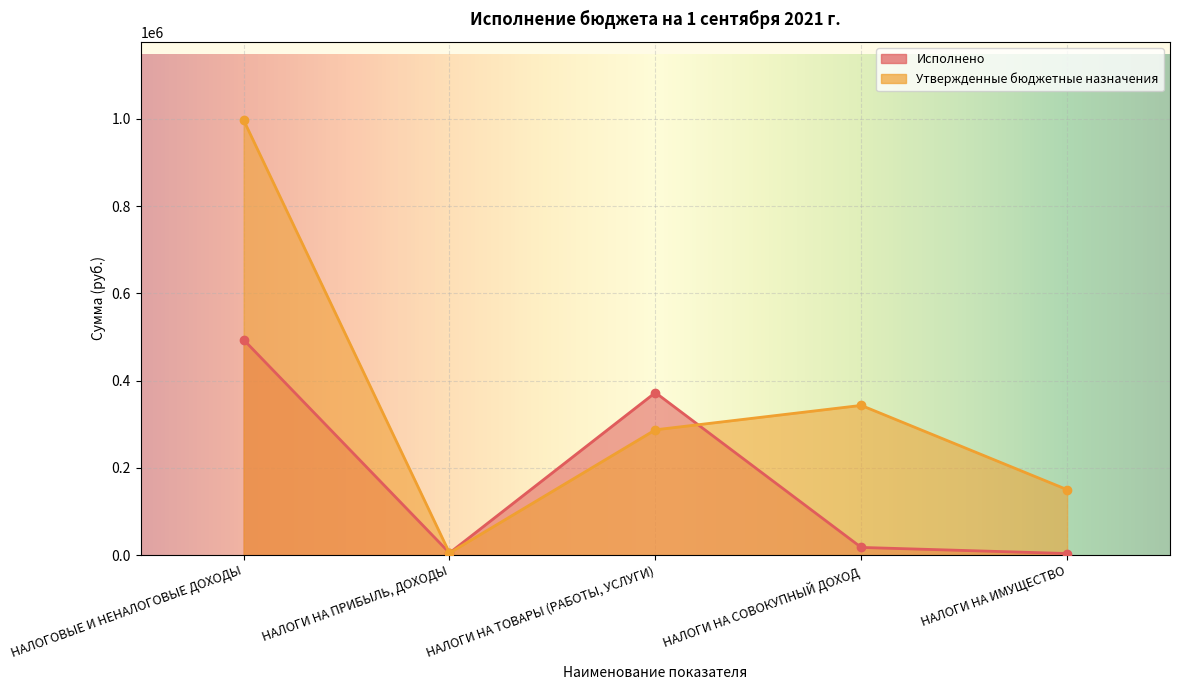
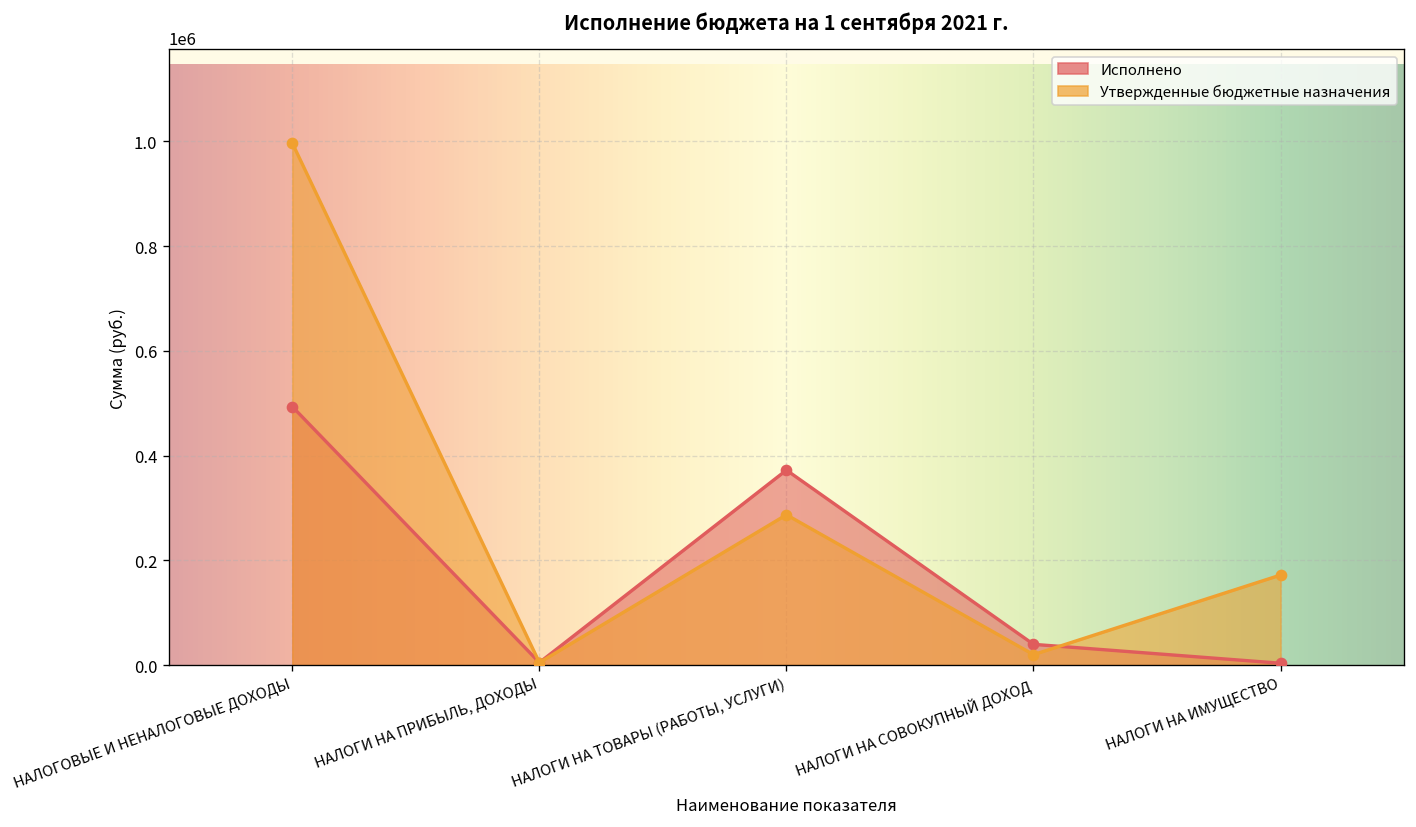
  {
    "Исполнено": {
      "НАЛОГОВЫЕ И НЕНАЛОГОВЫЕ ДОХОДЫ": 490000,
      "НАЛОГИ НА ТОВАРЫ (РАБОТЫ, УСЛУГИ)": 370000,
-     "НАЛОГИ НА СОВОКУПНЫЙ ДОХОД": 20000,
+     "НАЛОГИ НА СОВОКУПНЫЙ ДОХОД": 40000,
      "НАЛОГИ НА ИМУЩЕСТВО": 0
    },
    "Утвержденные бюджетные назначения": {
      "НАЛОГОВЫЕ И НЕНАЛОГОВЫЕ ДОХОДЫ": 1000000,
      "НАЛОГИ НА ТОВАРЫ (РАБОТЫ, УСЛУГИ)": 290000,
-     "НАЛОГИ НА СОВОКУПНЫЙ ДОХОД": 340000,
-     "НАЛОГИ НА ИМУЩЕСТВО": 150000
+     "НАЛОГИ НА СОВОКУПНЫЙ ДОХОД": 20000,
+     "НАЛОГИ НА ИМУЩЕСТВО": 170000
    }
  }
